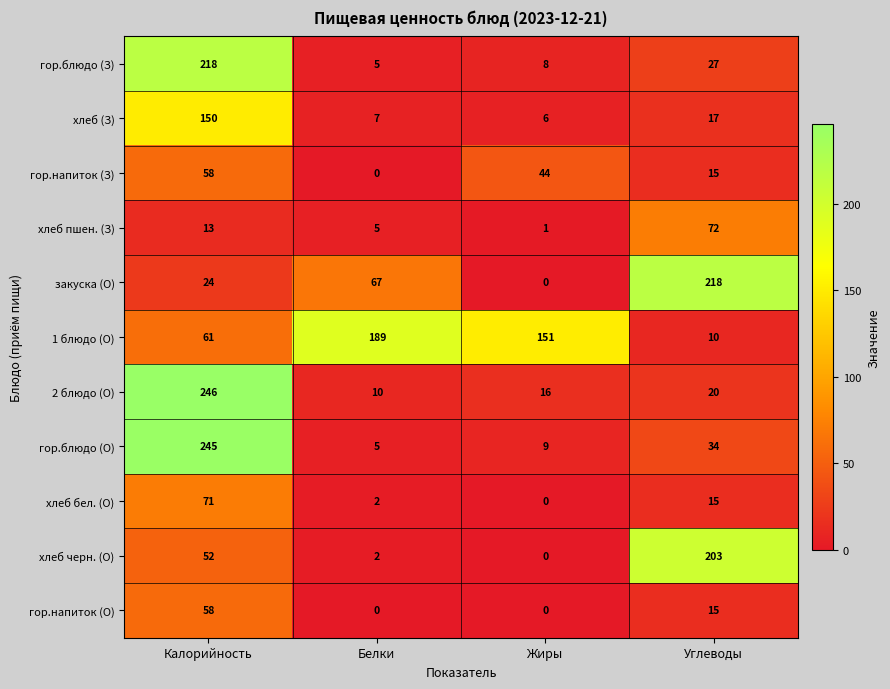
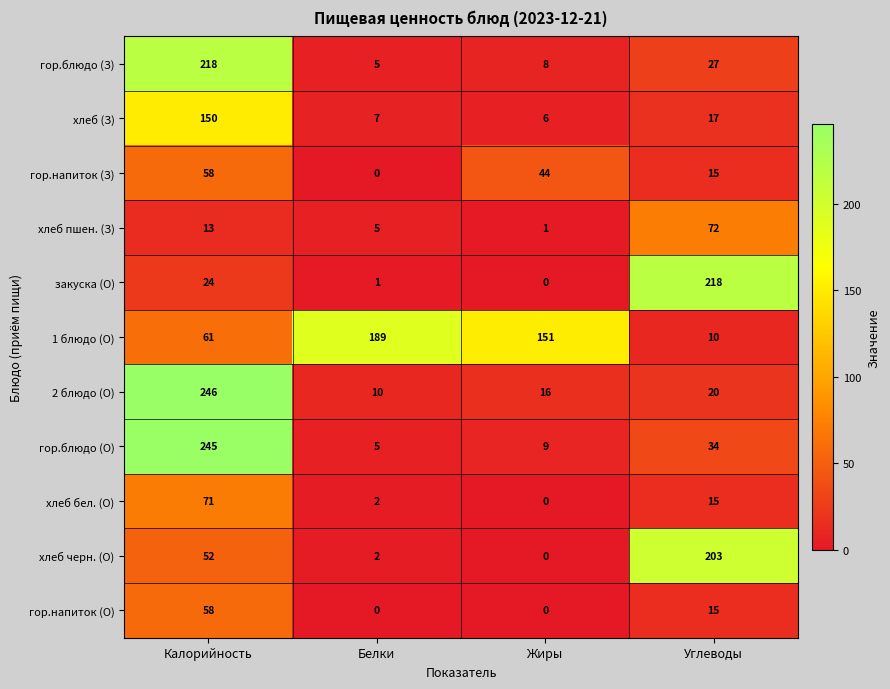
  {
    "гор.блюдо (З)": {
      "Калорийность": 218,
      "Белки": 5,
      "Жиры": 8,
      "Углеводы": 27
    },
    "хлеб (З)": {
      "Калорийность": 150,
      "Белки": 7,
      "Жиры": 6,
      "Углеводы": 17
    },
    "гор.напиток (З)": {
      "Калорийность": 58,
      "Белки": 0,
      "Жиры": 44,
      "Углеводы": 15
    },
    "хлеб пшен. (З)": {
      "Калорийность": 13,
      "Белки": 5,
      "Жиры": 1,
      "Углеводы": 72
    },
    "закуска (О)": {
      "Калорийность": 24,
-     "Белки": 67,
+     "Белки": 1,
      "Жиры": 0,
      "Углеводы": 218
    },
    "1 блюдо (О)": {
      "Калорийность": 61,
      "Белки": 189,
      "Жиры": 151,
      "Углеводы": 10
    },
    "2 блюдо (О)": {
      "Калорийность": 246,
      "Белки": 10,
      "Жиры": 16,
      "Углеводы": 20
    },
    "гор.блюдо (О)": {
      "Калорийность": 245,
      "Белки": 5,
      "Жиры": 9,
      "Углеводы": 34
    },
    "хлеб бел. (О)": {
      "Калорийность": 71,
      "Белки": 2,
      "Жиры": 0,
      "Углеводы": 15
    },
    "хлеб черн. (О)": {
      "Калорийность": 52,
      "Белки": 2,
      "Жиры": 0,
      "Углеводы": 203
    },
    "гор.напиток (О)": {
      "Калорийность": 58,
      "Белки": 0,
      "Жиры": 0,
      "Углеводы": 15
    }
  }
